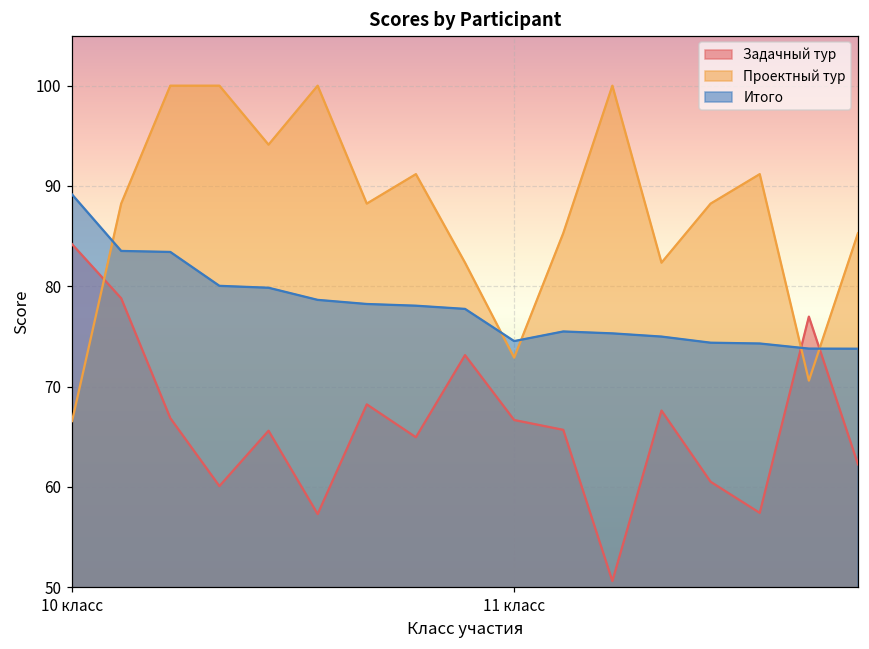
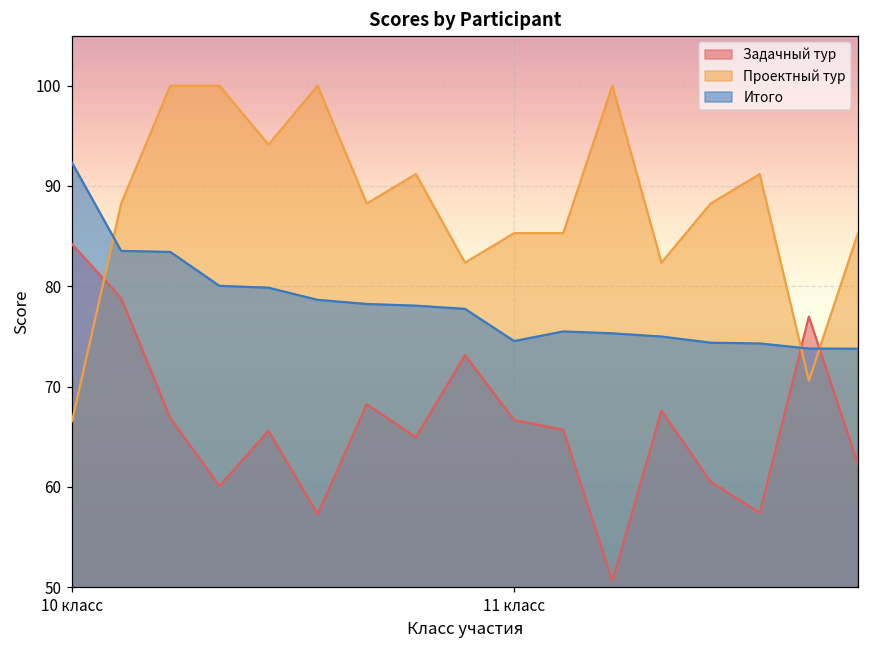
  {
    "Задачный тур": {
      "10 класс": 84,
      "11 класс": 67
    },
    "Проектный тур": {
      "10 класс": 67,
-     "11 класс": 73
+     "11 класс": 85
    },
    "Итого": {
-     "10 класс": 89,
+     "10 класс": 92,
      "11 класс": 75
    }
  }
